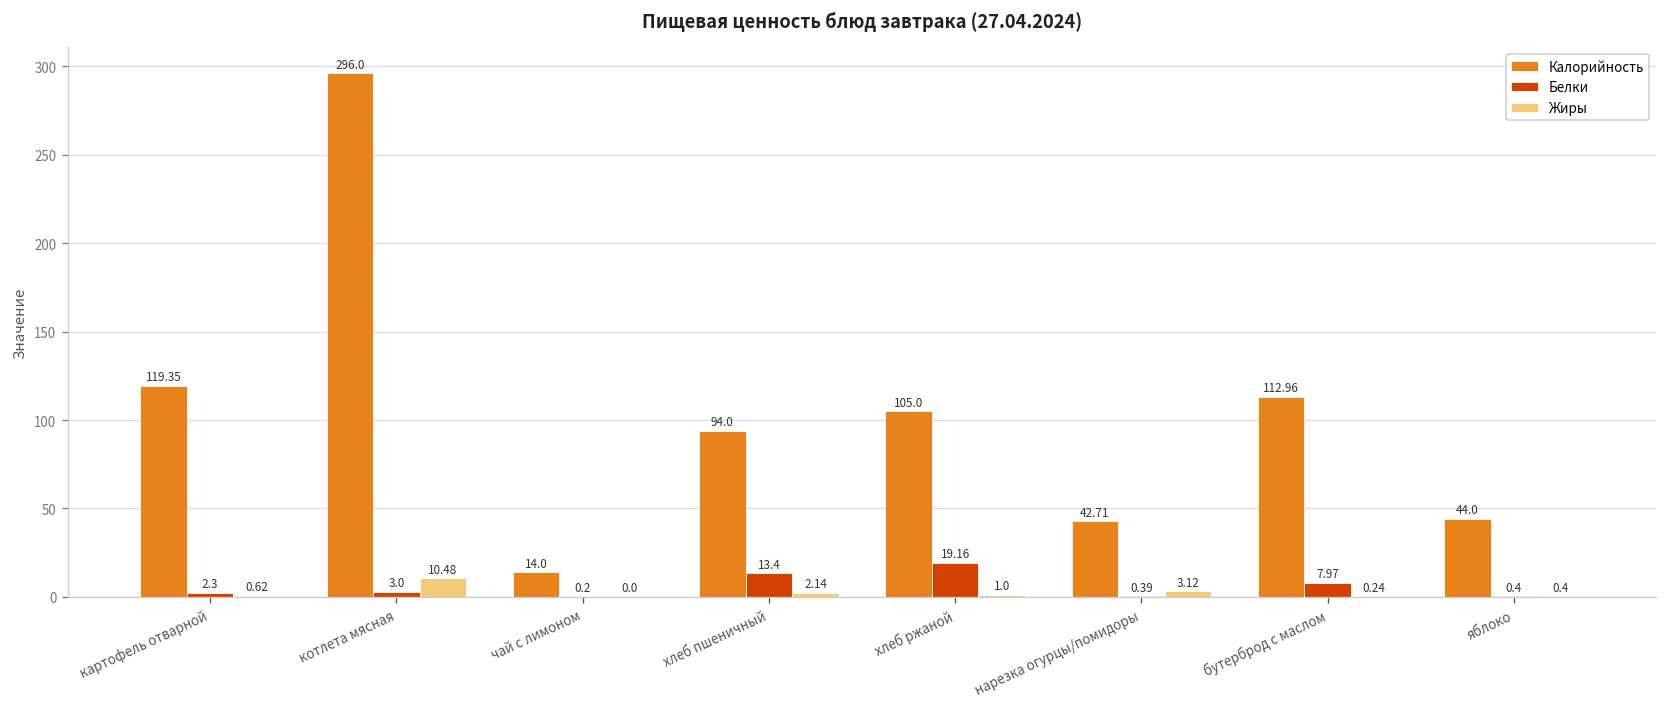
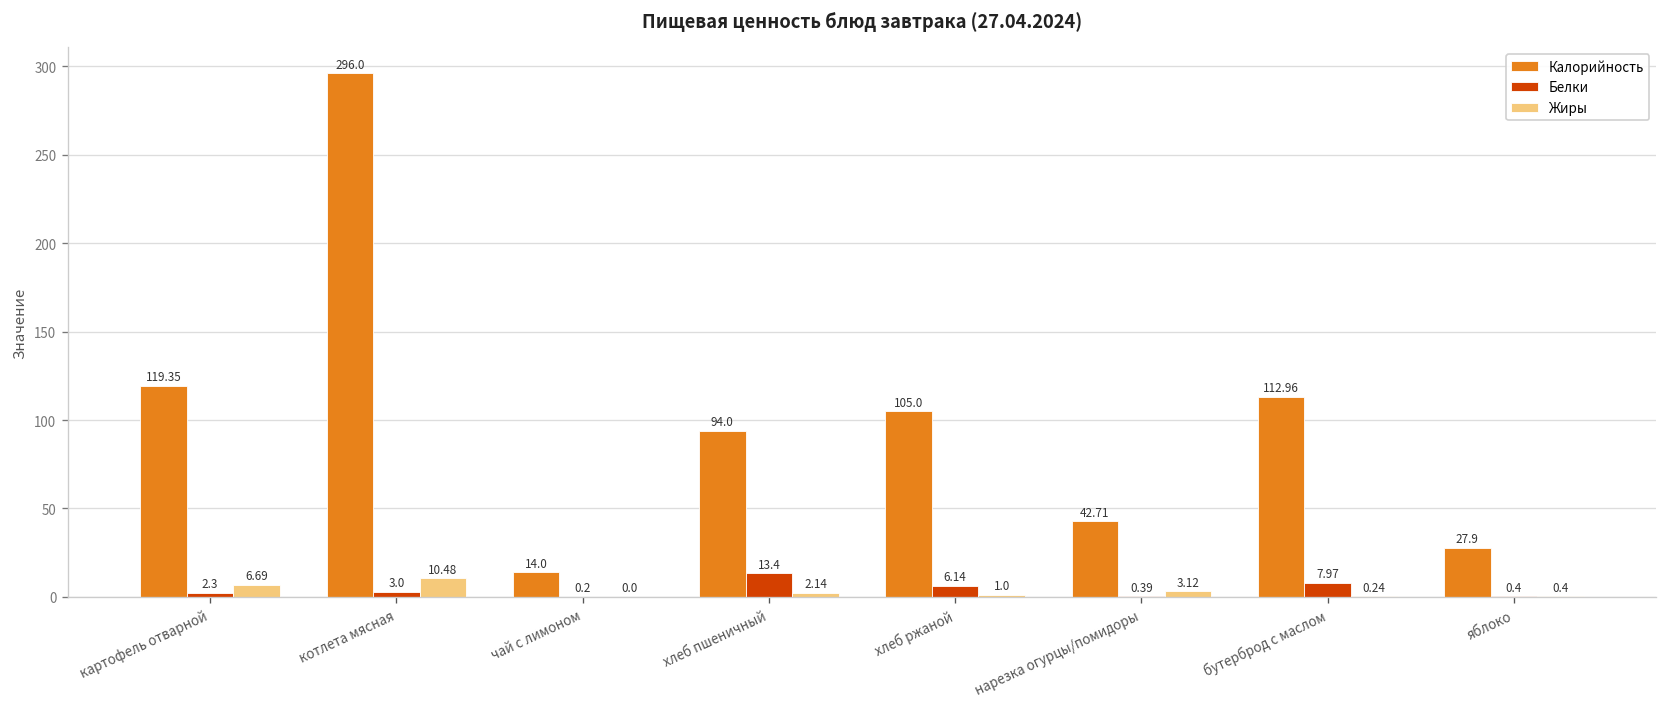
  {
    "Калорийность": {
      "картофель отварной": 119.35,
      "котлета мясная": 296.0,
      "чай с лимоном": 14.0,
      "хлеб пшеничный": 94.0,
      "хлеб ржаной": 105.0,
      "нарезка огурцы/помидоры": 42.71,
      "бутерброд с маслом": 112.96,
-     "яблоко": 44.0
+     "яблоко": 27.9
    },
    "Белки": {
      "картофель отварной": 2.3,
      "котлета мясная": 3.0,
      "чай с лимоном": 0.2,
      "хлеб пшеничный": 13.4,
-     "хлеб ржаной": 19.16,
+     "хлеб ржаной": 6.14,
      "нарезка огурцы/помидоры": 0.39,
      "бутерброд с маслом": 7.97,
      "яблоко": 0.4
    },
    "Жиры": {
-     "картофель отварной": 0.62,
+     "картофель отварной": 6.69,
      "котлета мясная": 10.48,
      "чай с лимоном": 0.0,
      "хлеб пшеничный": 2.14,
      "хлеб ржаной": 1.0,
      "нарезка огурцы/помидоры": 3.12,
      "бутерброд с маслом": 0.24,
      "яблоко": 0.4
    }
  }
